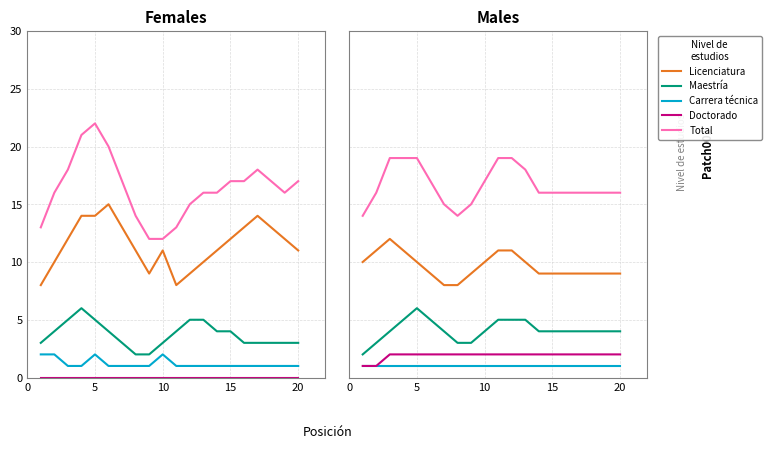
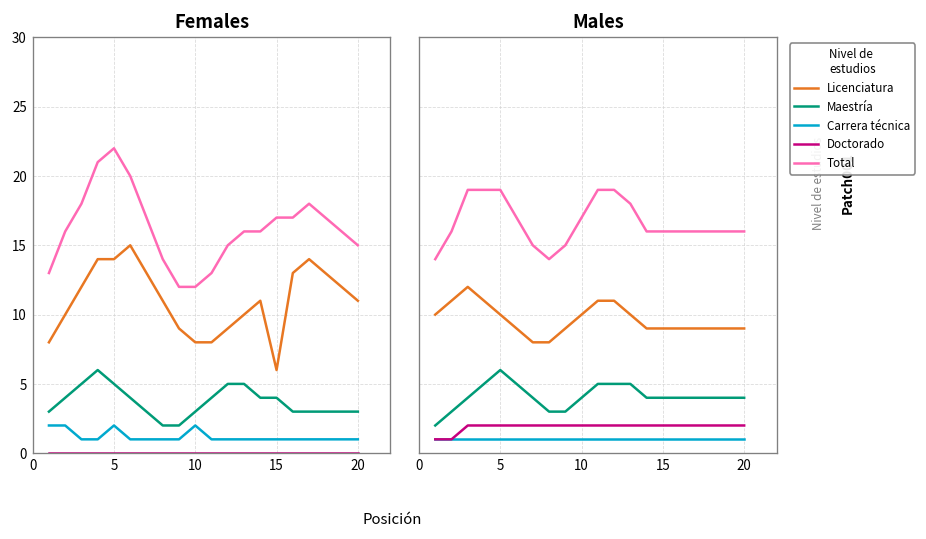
  {
    "Females": {
      "Licenciatura": {
        "5": 14,
-       "10": 11,
-       "15": 12,
+       "10": 8,
+       "15": 6,
        "20": 11
      },
      "Maestría": {
        "5": 5,
        "10": 3,
        "15": 4,
        "20": 3
      },
      "Carrera técnica": {
        "5": 2,
        "10": 2,
        "15": 1,
        "20": 1
      },
      "Doctorado": {
        "5": 0,
        "10": 0,
        "15": 0,
        "20": 0
      },
      "Total": {
        "5": 22,
        "10": 12,
        "15": 17,
-       "20": 17
+       "20": 15
      }
    }
  }
